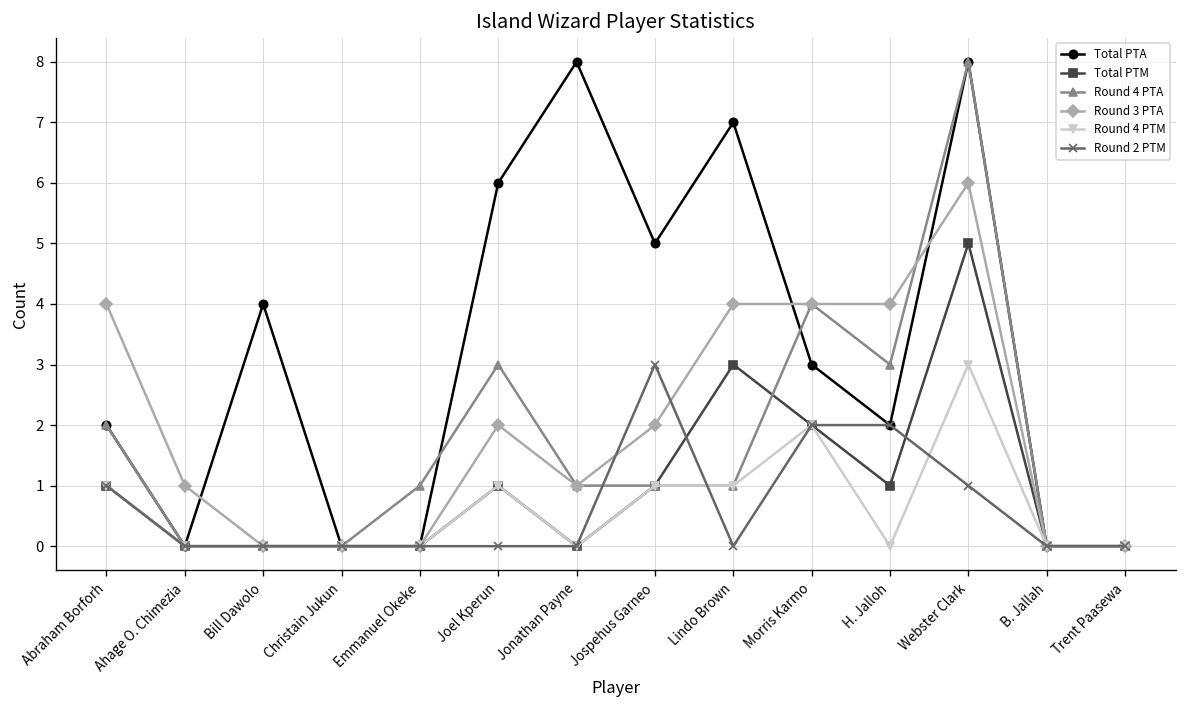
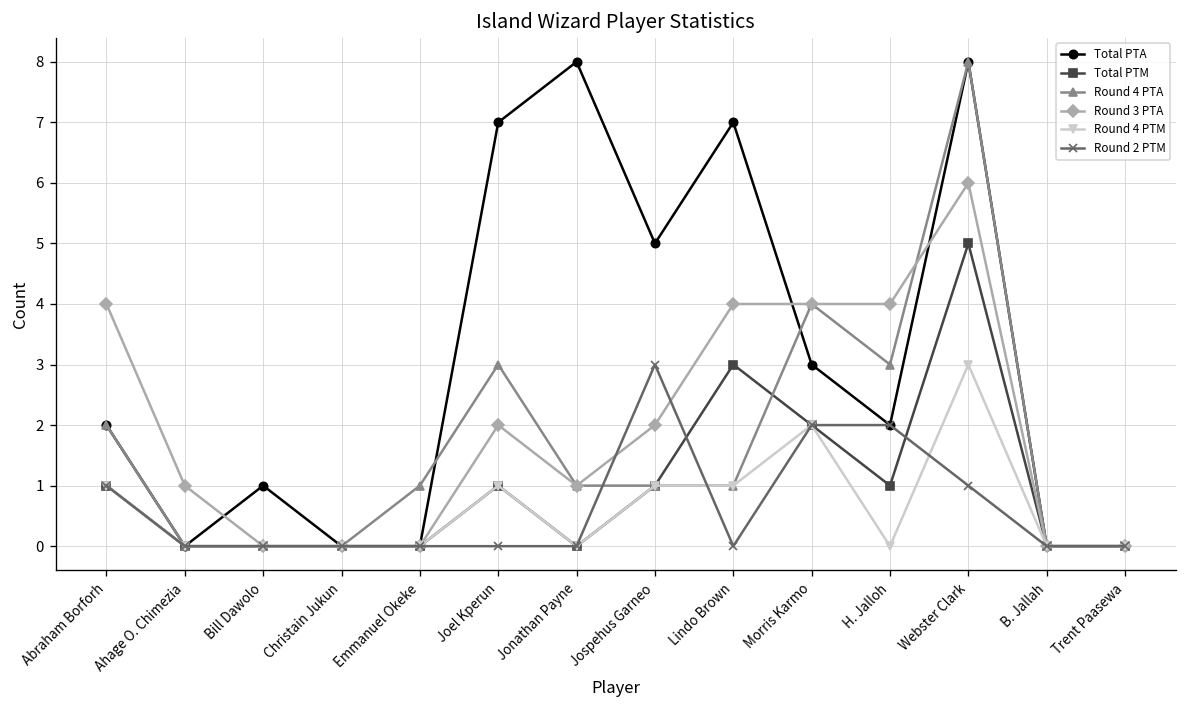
  {
    "Total PTA": {
-     "Bill Dawolo": 4,
-     "Joel Kperun": 6,
+     "Bill Dawolo": 1,
+     "Joel Kperun": 7,
      "Jonathan Payne": 8,
      "Jospehus Garneo": 5,
      "Lindo Brown": 7,
      "Morris Karmo": 3
    }
  }
